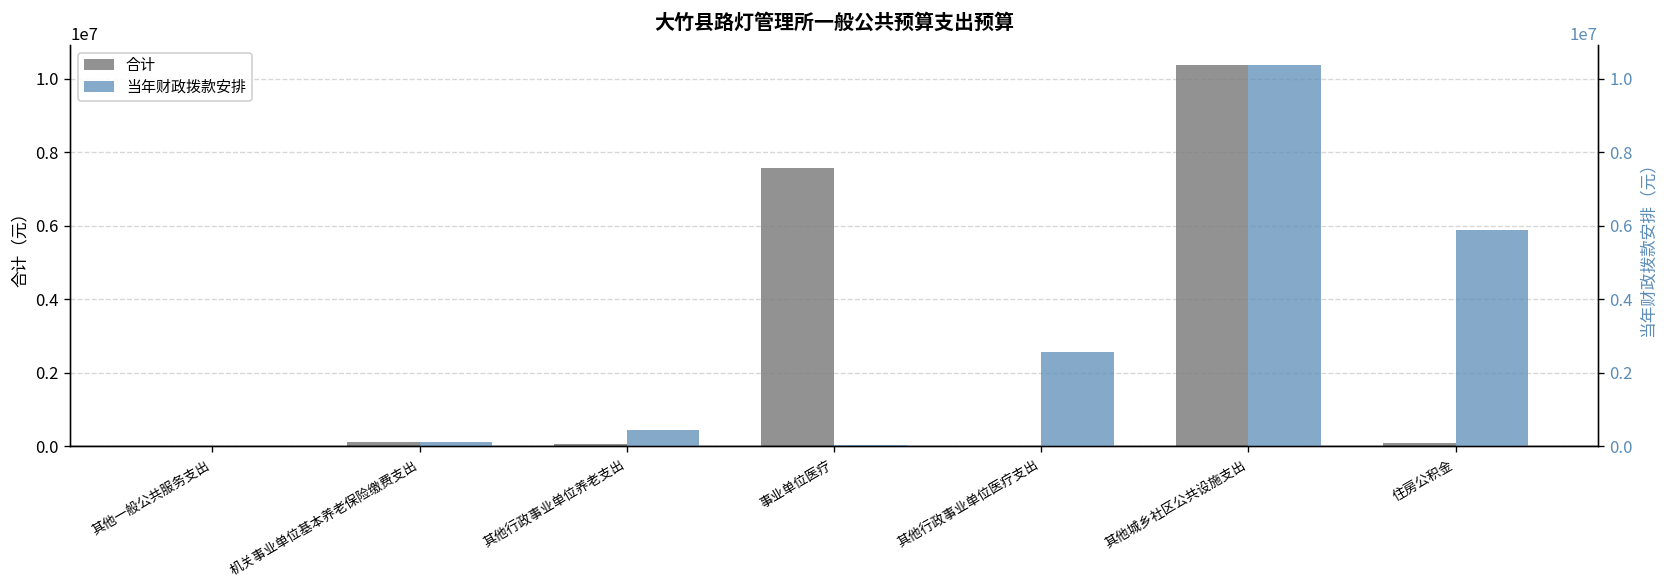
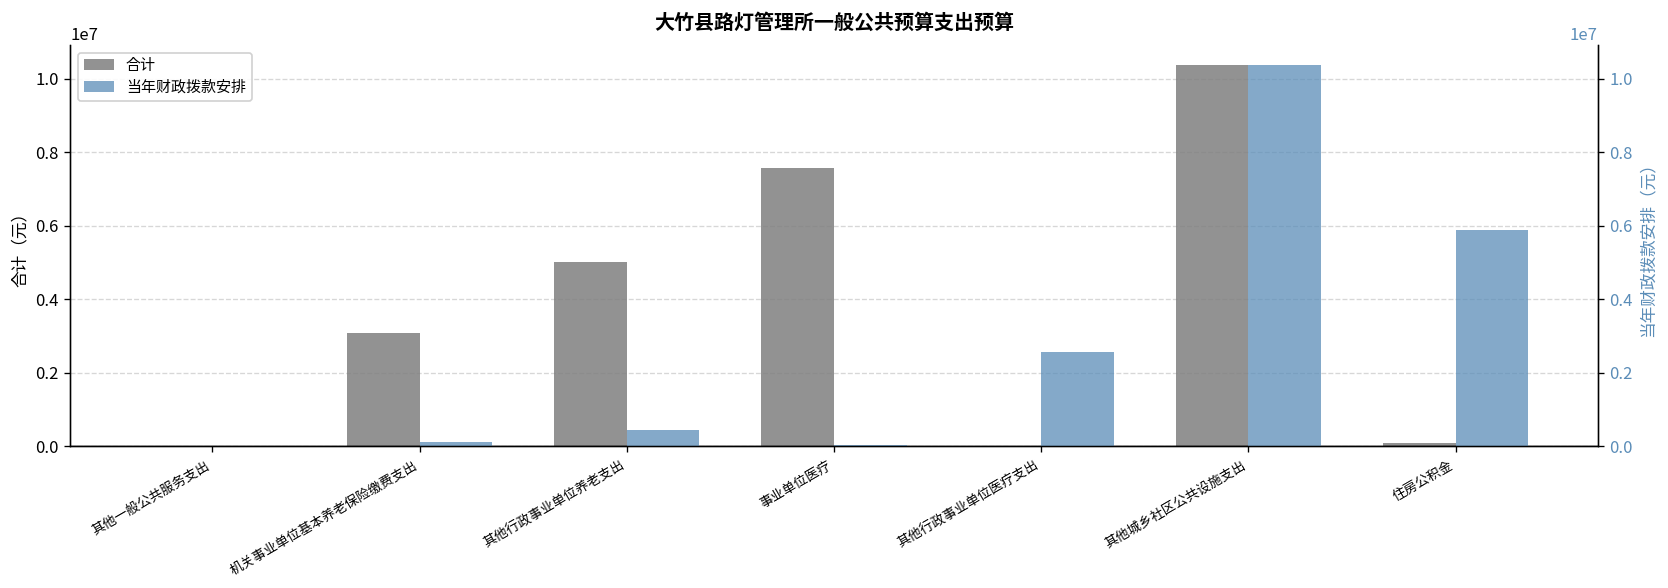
  {
    "合计": {
-     "机关事业单位基本养老保险缴费支出": 100000,
-     "其他行政事业单位养老支出": 100000,
+     "机关事业单位基本养老保险缴费支出": 3100000,
+     "其他行政事业单位养老支出": 5000000,
      "事业单位医疗": 7600000,
      "其他城乡社区公共设施支出": 10400000,
      "住房公积金": 100000
    },
    "当年财政拨款安排": {
      "机关事业单位基本养老保险缴费支出": 100000,
      "其他行政事业单位养老支出": 400000,
      "其他行政事业单位医疗支出": 2600000,
      "其他城乡社区公共设施支出": 10400000,
      "住房公积金": 5900000
    }
  }
